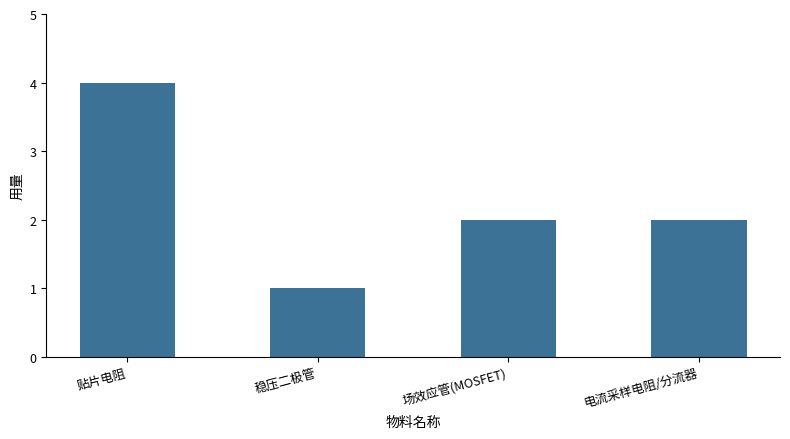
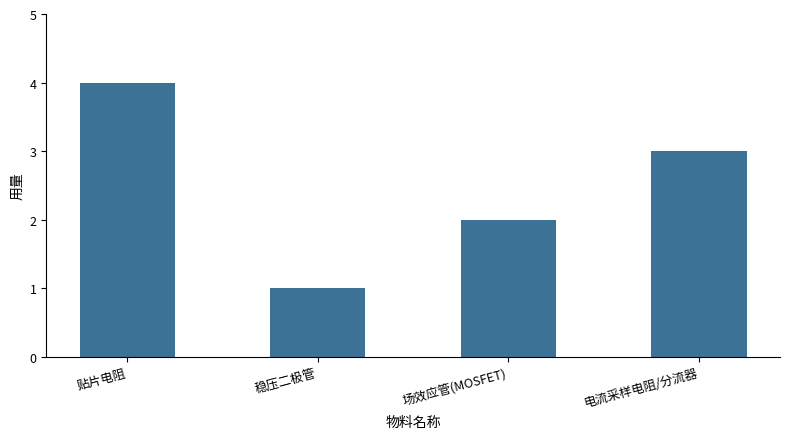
  {
    "贴片电阻": 4,
    "稳压二极管": 1,
    "场效应管(MOSFET)": 2,
-   "电流采样电阻/分流器": 2
+   "电流采样电阻/分流器": 3
  }
